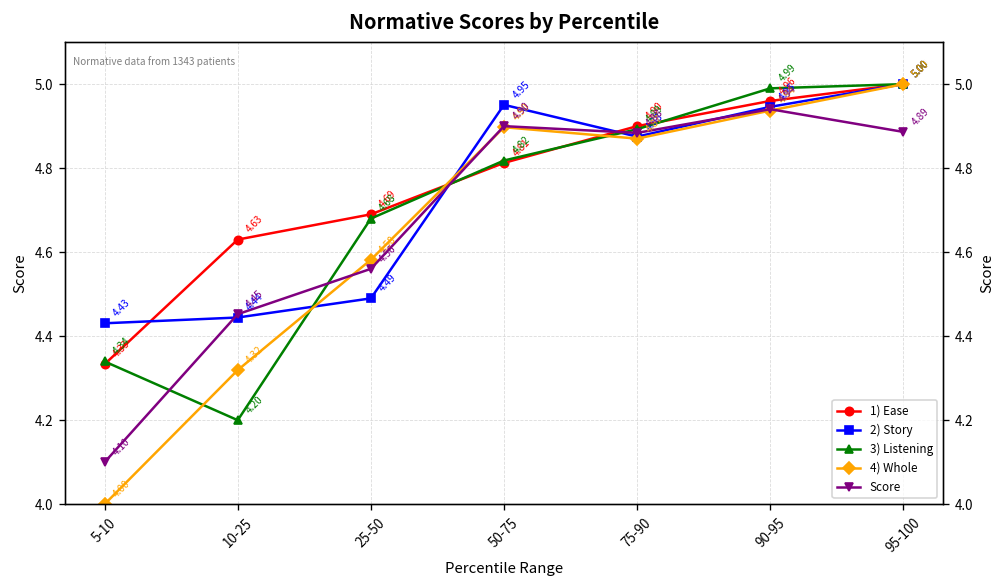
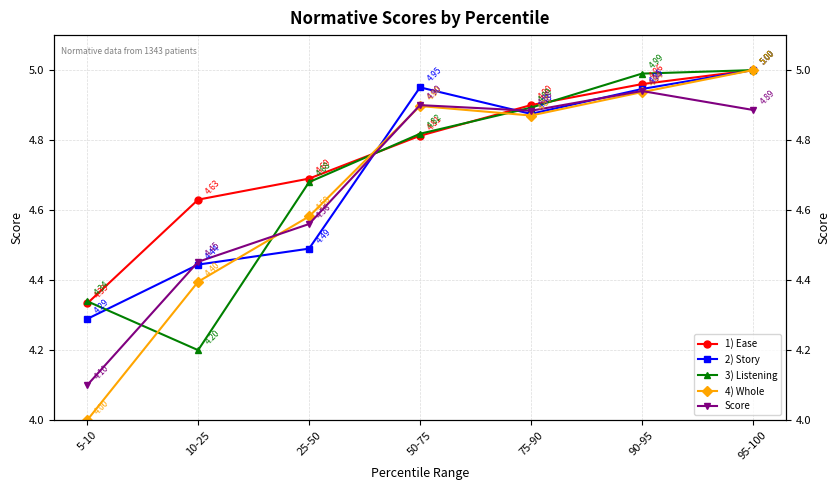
  {
    "1) Ease": {
      "10-25": 4.63
    },
    "2) Story": {
-     "5-10": 4.43,
+     "5-10": 4.29,
      "25-50": 4.49,
      "50-75": 4.95
    },
    "3) Listening": {
      "10-25": 4.20
    },
    "4) Whole": {
      "5-10": 4.00,
-     "10-25": 4.32
+     "10-25": 4.40
    },
    "Score": {
      "5-10": 4.10,
      "95-100": 4.89
    }
  }
